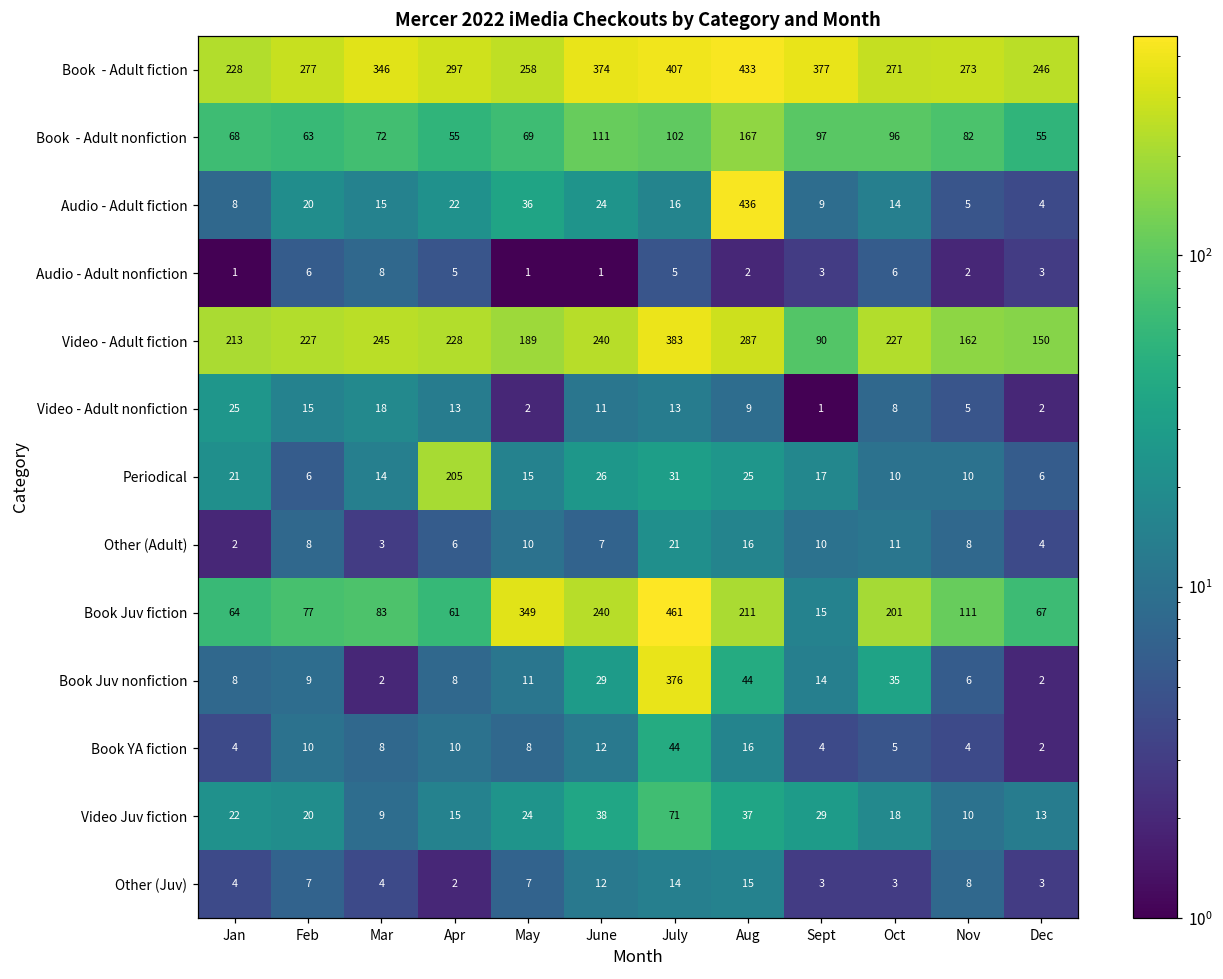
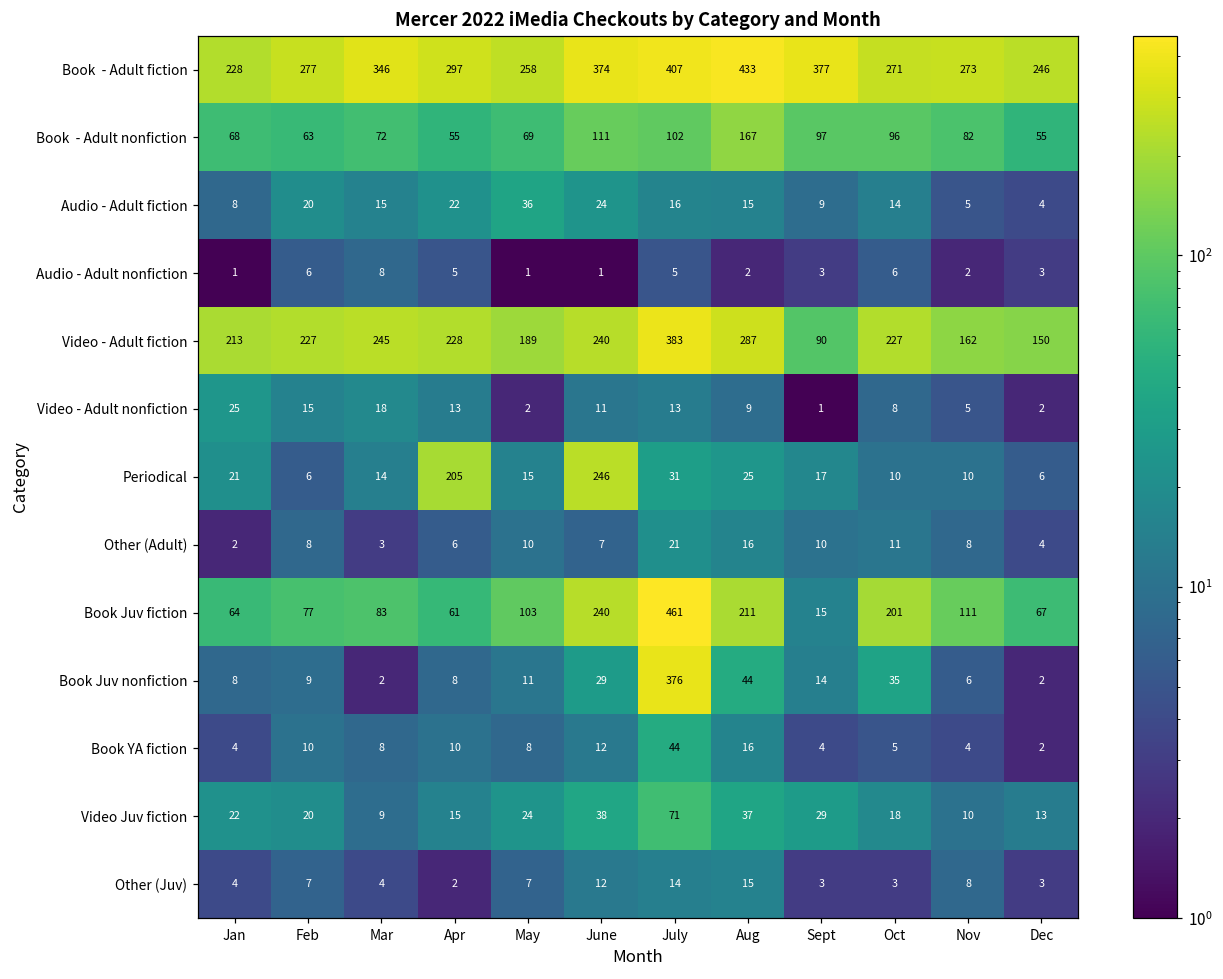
  {
    "Book - Adult fiction": {
      "Jan": 228,
      "Feb": 277,
      "Mar": 346,
      "Apr": 297,
      "May": 258,
      "June": 374,
      "July": 407,
      "Aug": 433,
      "Sept": 377,
      "Oct": 271,
      "Nov": 273,
      "Dec": 246
    },
    "Book - Adult nonfiction": {
      "Jan": 68,
      "Feb": 63,
      "Mar": 72,
      "Apr": 55,
      "May": 69,
      "June": 111,
      "July": 102,
      "Aug": 167,
      "Sept": 97,
      "Oct": 96,
      "Nov": 82,
      "Dec": 55
    },
    "Audio - Adult fiction": {
      "Jan": 8,
      "Feb": 20,
      "Mar": 15,
      "Apr": 22,
      "May": 36,
      "June": 24,
      "July": 16,
-     "Aug": 436,
+     "Aug": 15,
      "Sept": 9,
      "Oct": 14,
      "Nov": 5,
      "Dec": 4
    },
    "Audio - Adult nonfiction": {
      "Jan": 1,
      "Feb": 6,
      "Mar": 8,
      "Apr": 5,
      "May": 1,
      "June": 1,
      "July": 5,
      "Aug": 2,
      "Sept": 3,
      "Oct": 6,
      "Nov": 2,
      "Dec": 3
    },
    "Video - Adult fiction": {
      "Jan": 213,
      "Feb": 227,
      "Mar": 245,
      "Apr": 228,
      "May": 189,
      "June": 240,
      "July": 383,
      "Aug": 287,
      "Sept": 90,
      "Oct": 227,
      "Nov": 162,
      "Dec": 150
    },
    "Video - Adult nonfiction": {
      "Jan": 25,
      "Feb": 15,
      "Mar": 18,
      "Apr": 13,
      "May": 2,
      "June": 11,
      "July": 13,
      "Aug": 9,
      "Sept": 1,
      "Oct": 8,
      "Nov": 5,
      "Dec": 2
    },
    "Periodical": {
      "Jan": 21,
      "Feb": 6,
      "Mar": 14,
      "Apr": 205,
      "May": 15,
-     "June": 26,
+     "June": 246,
      "July": 31,
      "Aug": 25,
      "Sept": 17,
      "Oct": 10,
      "Nov": 10,
      "Dec": 6
    },
    "Other (Adult)": {
      "Jan": 2,
      "Feb": 8,
      "Mar": 3,
      "Apr": 6,
      "May": 10,
      "June": 7,
      "July": 21,
      "Aug": 16,
      "Sept": 10,
      "Oct": 11,
      "Nov": 8,
      "Dec": 4
    },
    "Book Juv fiction": {
      "Jan": 64,
      "Feb": 77,
      "Mar": 83,
      "Apr": 61,
-     "May": 349,
+     "May": 103,
      "June": 240,
      "July": 461,
      "Aug": 211,
      "Sept": 15,
      "Oct": 201,
      "Nov": 111,
      "Dec": 67
    },
    "Book Juv nonfiction": {
      "Jan": 8,
      "Feb": 9,
      "Mar": 2,
      "Apr": 8,
      "May": 11,
      "June": 29,
      "July": 376,
      "Aug": 44,
      "Sept": 14,
      "Oct": 35,
      "Nov": 6,
      "Dec": 2
    },
    "Book YA fiction": {
      "Jan": 4,
      "Feb": 10,
      "Mar": 8,
      "Apr": 10,
      "May": 8,
      "June": 12,
      "July": 44,
      "Aug": 16,
      "Sept": 4,
      "Oct": 5,
      "Nov": 4,
      "Dec": 2
    },
    "Video Juv fiction": {
      "Jan": 22,
      "Feb": 20,
      "Mar": 9,
      "Apr": 15,
      "May": 24,
      "June": 38,
      "July": 71,
      "Aug": 37,
      "Sept": 29,
      "Oct": 18,
      "Nov": 10,
      "Dec": 13
    },
    "Other (Juv)": {
      "Jan": 4,
      "Feb": 7,
      "Mar": 4,
      "Apr": 2,
      "May": 7,
      "June": 12,
      "July": 14,
      "Aug": 15,
      "Sept": 3,
      "Oct": 3,
      "Nov": 8,
      "Dec": 3
    }
  }
